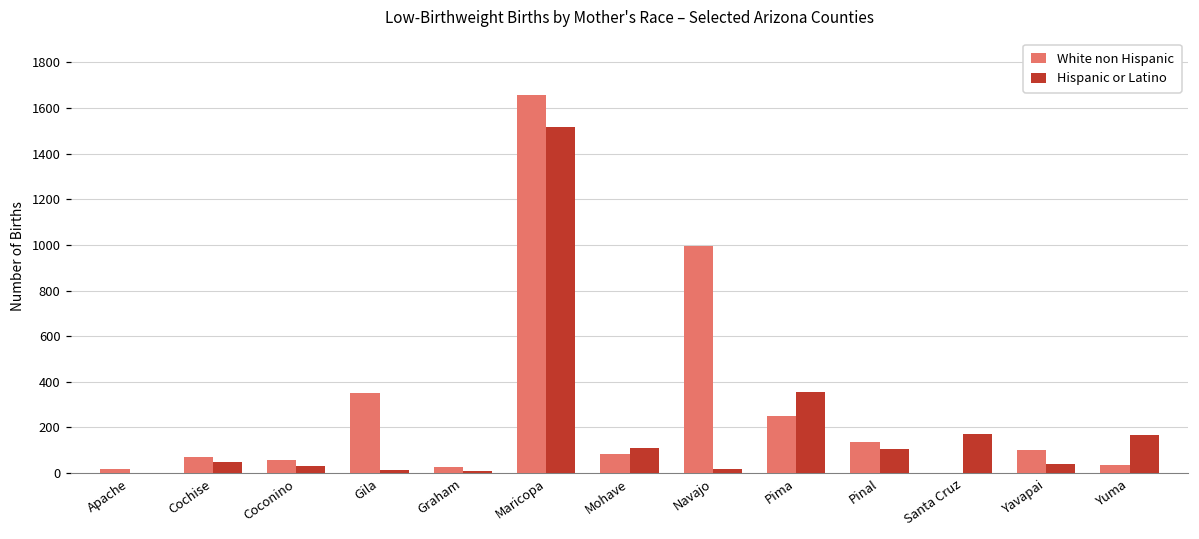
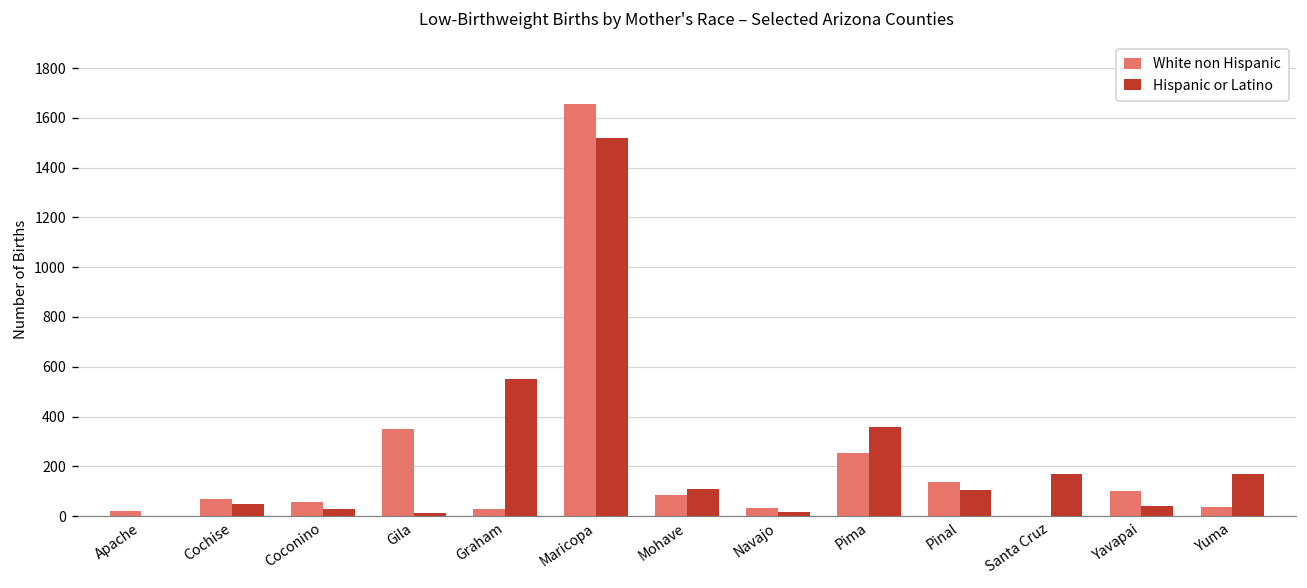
  {
    "White non Hispanic": {
      "Apache": 20,
      "Cochise": 70,
      "Coconino": 60,
      "Gila": 350,
      "Graham": 30,
      "Maricopa": 1660,
      "Mohave": 80,
-     "Navajo": 1000,
+     "Navajo": 30,
      "Pima": 250,
      "Pinal": 140,
      "Santa Cruz": 0,
      "Yavapai": 100,
      "Yuma": 40
    },
    "Hispanic or Latino": {
      "Apache": 0,
      "Cochise": 50,
      "Coconino": 30,
      "Gila": 10,
-     "Graham": 10,
+     "Graham": 550,
      "Maricopa": 1520,
      "Mohave": 110,
      "Navajo": 20,
      "Pima": 360,
      "Pinal": 110,
      "Santa Cruz": 170,
      "Yavapai": 40,
      "Yuma": 170
    }
  }
